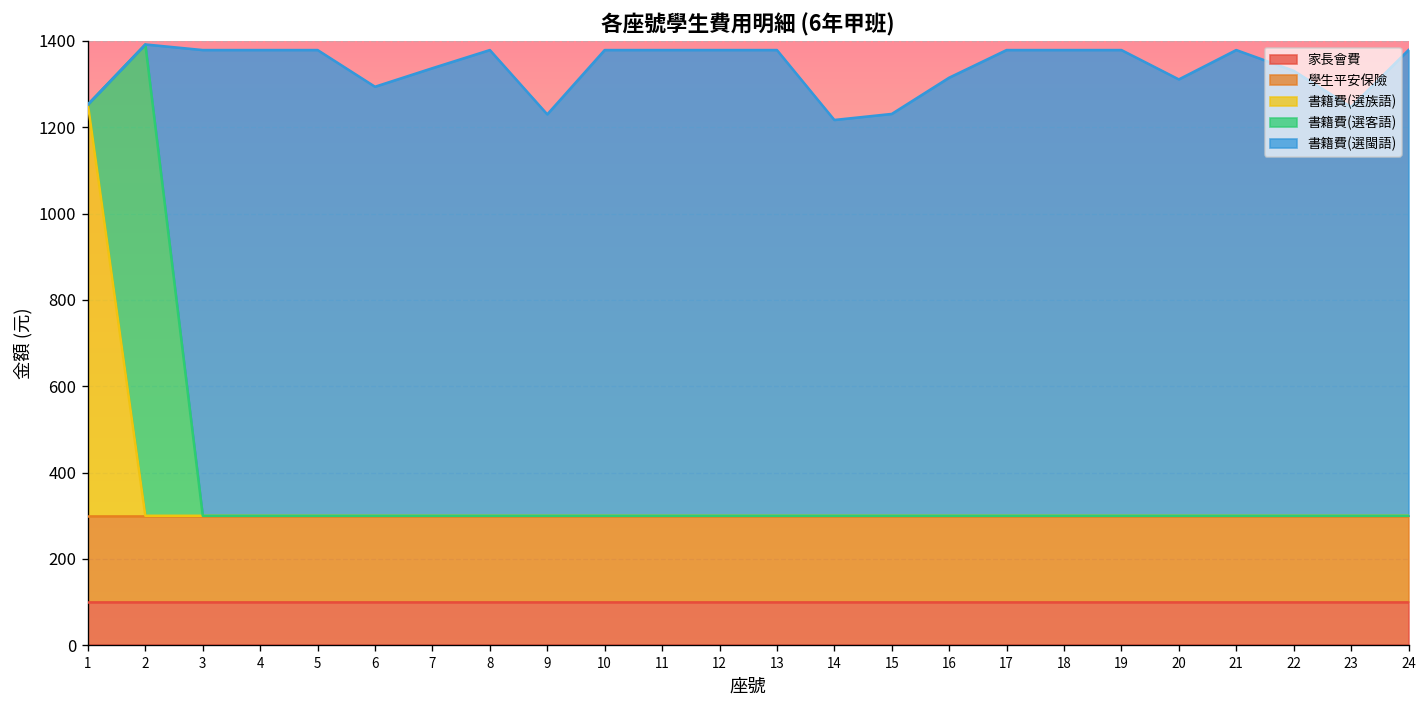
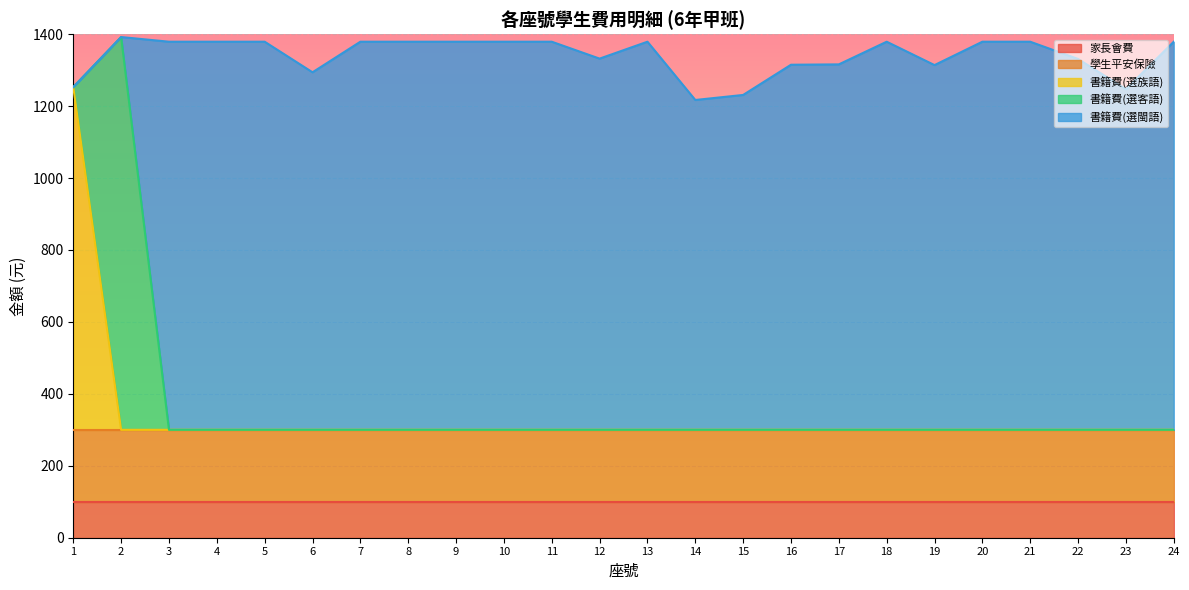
  {
    "書籍費(選閩語)": {
      "3": 1080,
      "4": 1080,
      "5": 1080,
      "6": 990,
-     "7": 1040,
+     "7": 1080,
      "8": 1080,
-     "9": 930,
+     "9": 1080,
      "10": 1080,
      "11": 1080,
-     "12": 1080,
+     "12": 1030,
      "13": 1080,
      "14": 920,
      "15": 930,
      "16": 1020,
-     "17": 1080,
+     "17": 1020,
      "18": 1080,
-     "19": 1080,
-     "20": 1010,
+     "19": 1010,
+     "20": 1080,
      "21": 1080,
      "24": 1080
    }
  }
